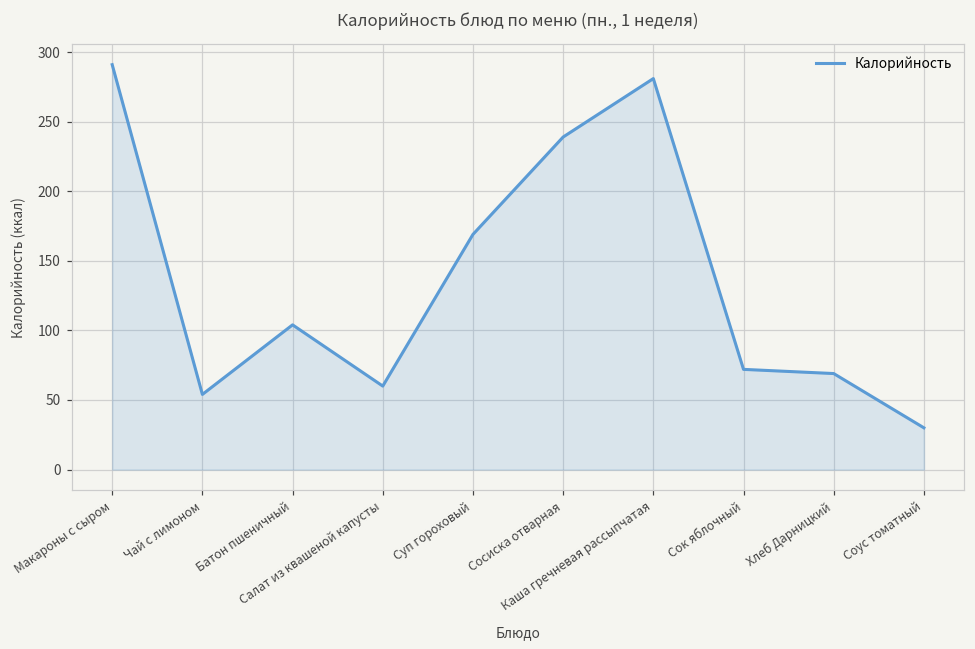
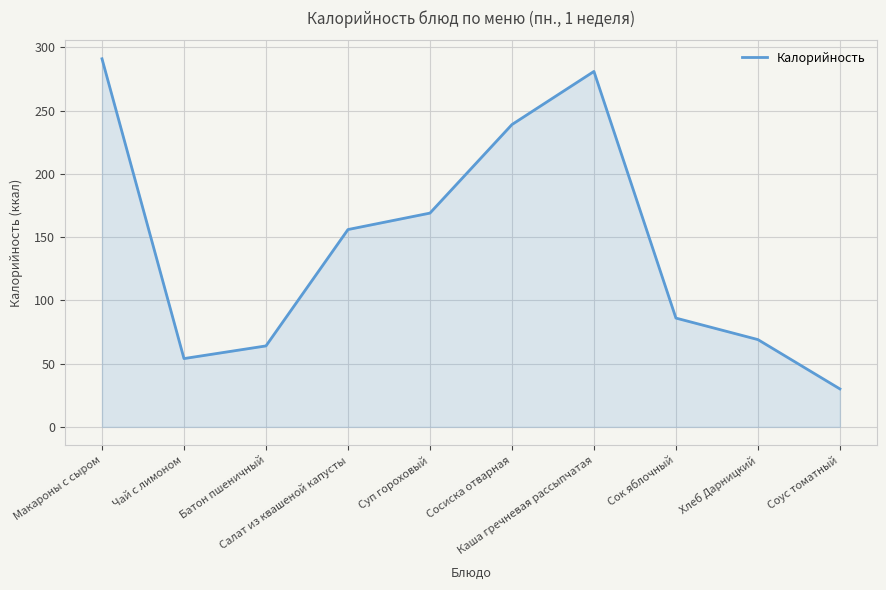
  {
    "Макароны с сыром": 291,
    "Чай с лимоном": 54,
-   "Батон пшеничный": 104,
-   "Салат из квашеной капусты": 60,
+   "Батон пшеничный": 64,
+   "Салат из квашеной капусты": 156,
    "Суп гороховый": 169,
    "Сосиска отварная": 239,
    "Каша гречневая рассыпчатая": 281,
-   "Сок яблочный": 72,
+   "Сок яблочный": 86,
    "Хлеб Дарницкий": 69,
    "Соус томатный": 30
  }
